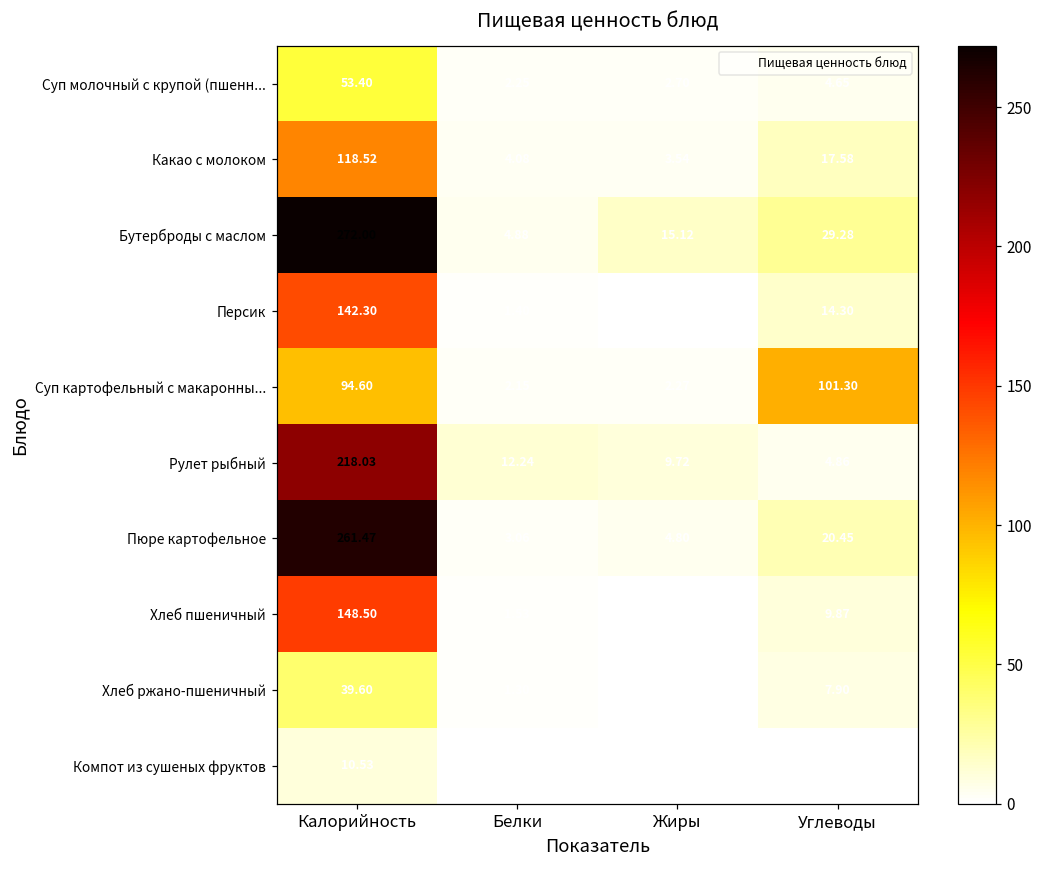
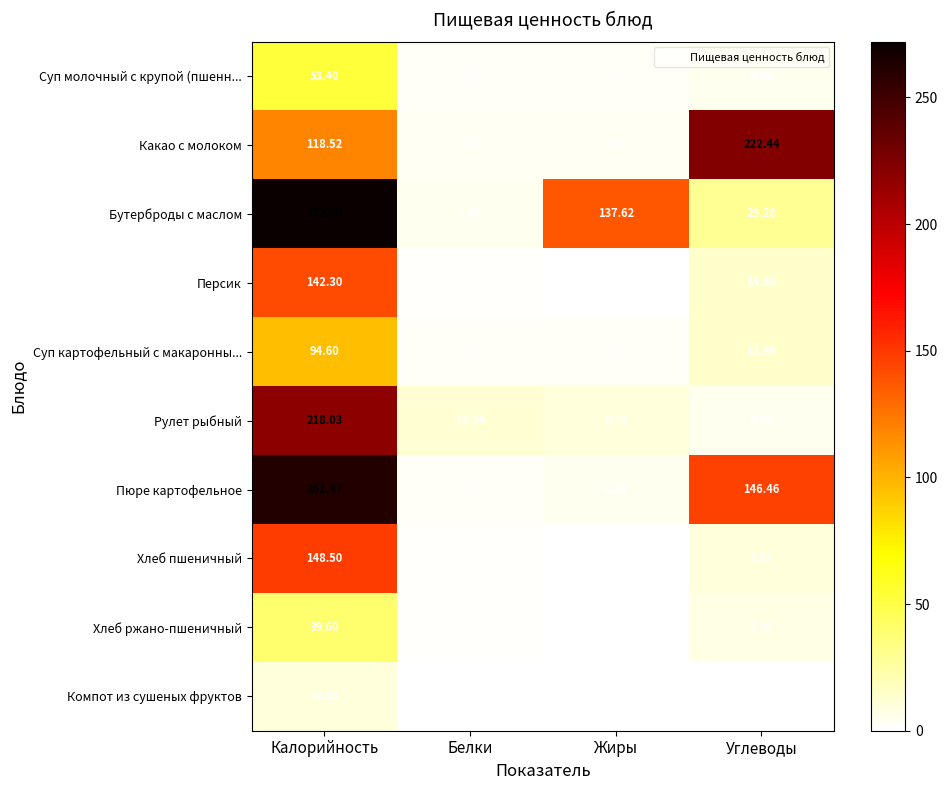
  {
    "Суп молочный с крупой (пшенн...": {
      "Калорийность": 53.40
    },
    "Какао с молоком": {
      "Калорийность": 118.52,
-     "Углеводы": 17.58
+     "Углеводы": 222.44
    },
    "Бутерброды с маслом": {
-     "Жиры": 15.12,
+     "Жиры": 137.62,
      "Углеводы": 29.28
    },
    "Персик": {
      "Калорийность": 142.30,
      "Углеводы": 14.30
    },
    "Суп картофельный с макаронны...": {
      "Калорийность": 94.60,
-     "Углеводы": 101.30
+     "Углеводы": 13.96
    },
    "Рулет рыбный": {
      "Калорийность": 218.03
    },
    "Пюре картофельное": {
-     "Углеводы": 20.45
+     "Углеводы": 146.46
    },
    "Хлеб пшеничный": {
      "Калорийность": 148.50
    },
    "Хлеб ржано-пшеничный": {
      "Калорийность": 39.60
    }
  }
